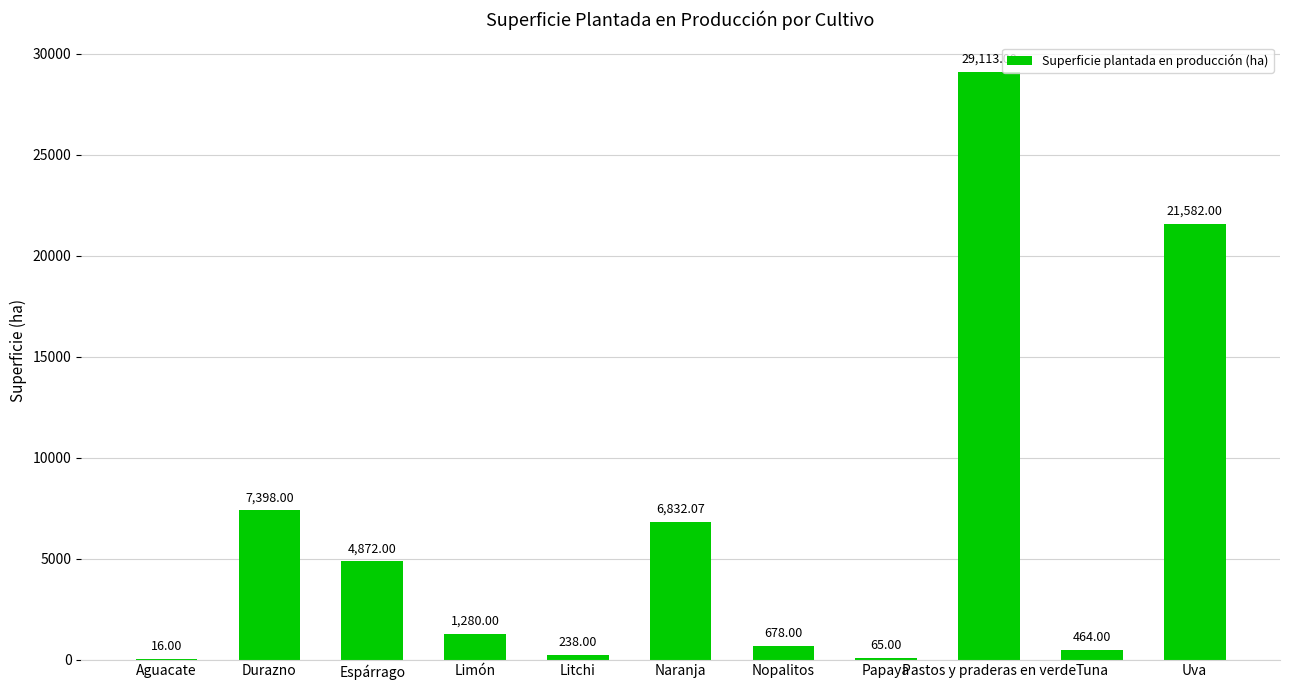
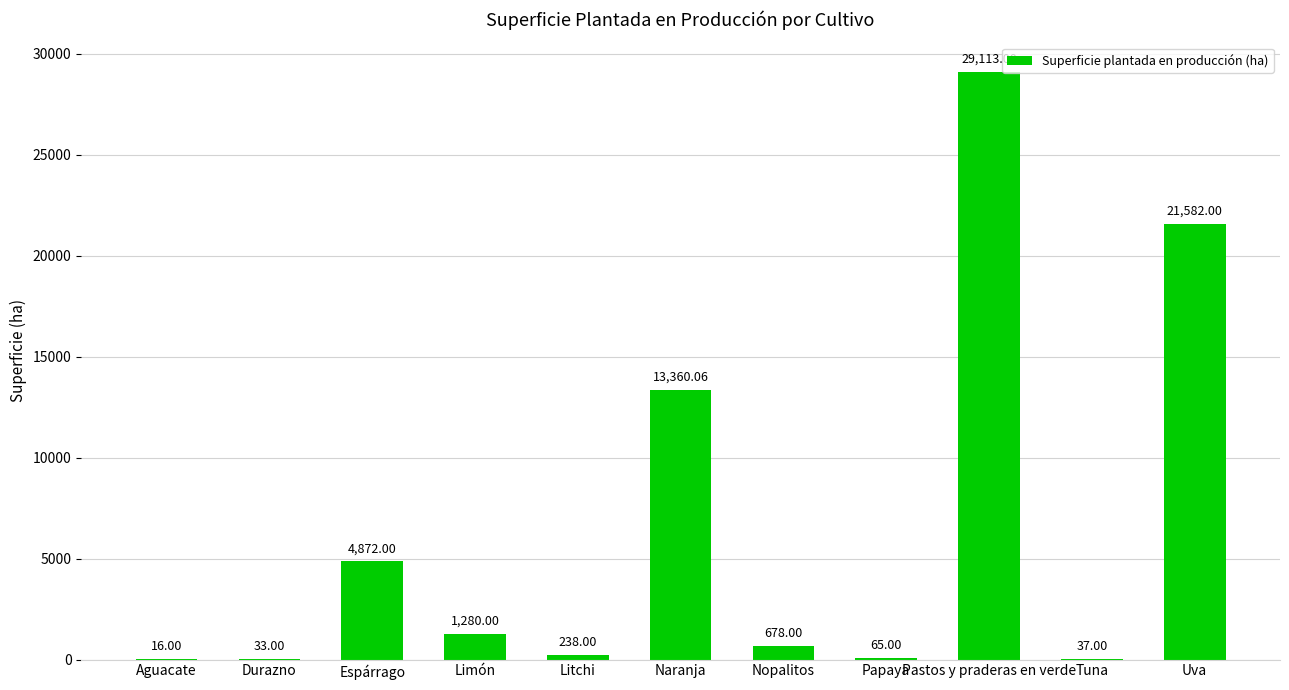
  {
    "Aguacate": "16.00",
-   "Durazno": "7,398.00",
+   "Durazno": "33.00",
    "Espárrago": "4,872.00",
    "Limón": "1,280.00",
    "Litchi": "238.00",
-   "Naranja": "6,832.07",
+   "Naranja": "13,360.06",
    "Nopalitos": "678.00",
-   "Tuna": "464.00",
+   "Tuna": "37.00",
    "Uva": "21,582.00"
  }
